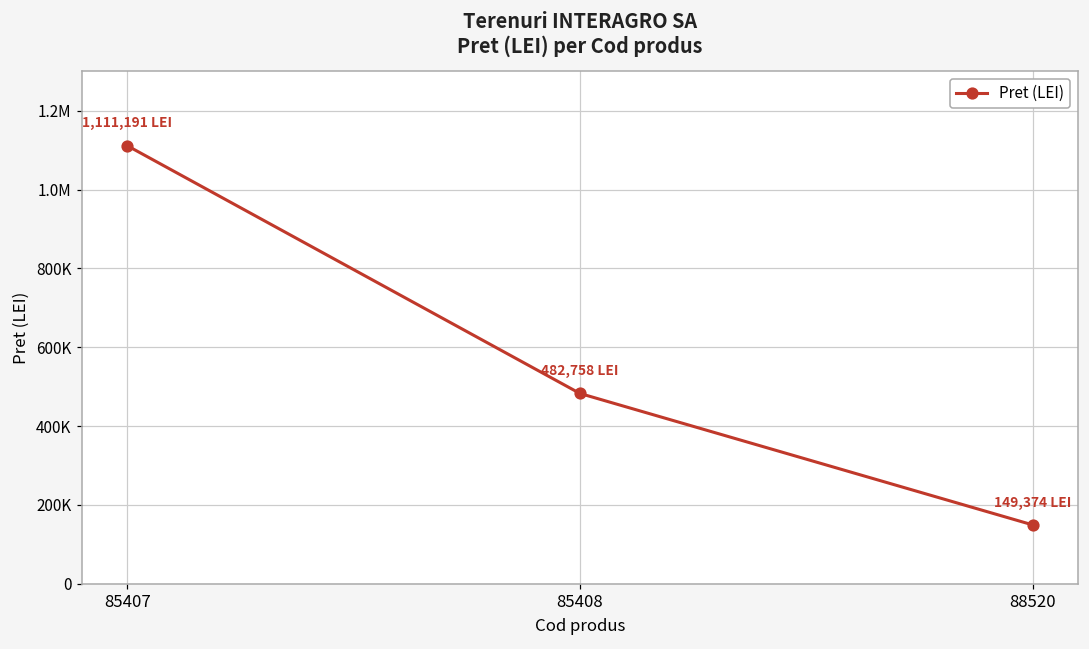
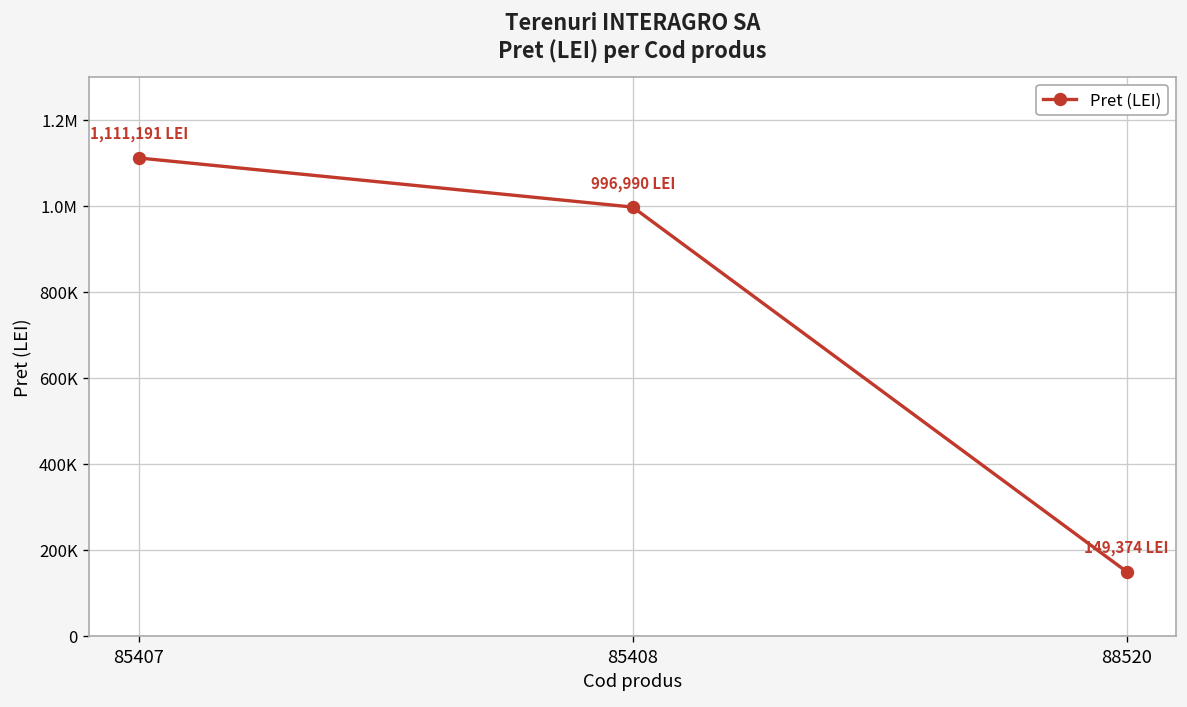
  {
    "85407": "1,111,191",
-   "85408": "482,758",
+   "85408": "996,990",
    "88520": "149,374"
  }
